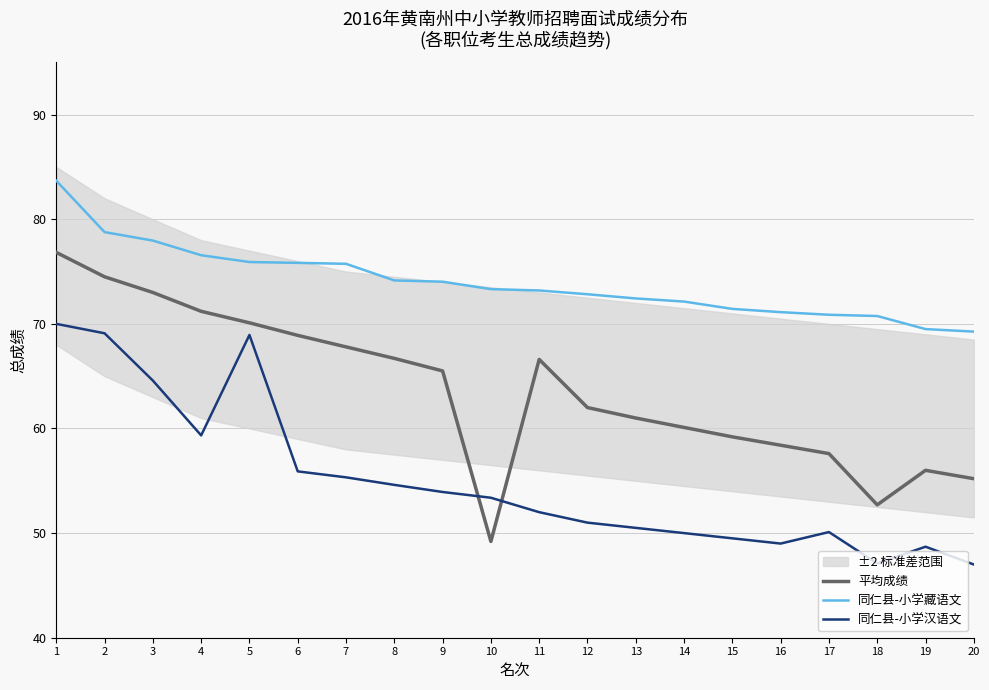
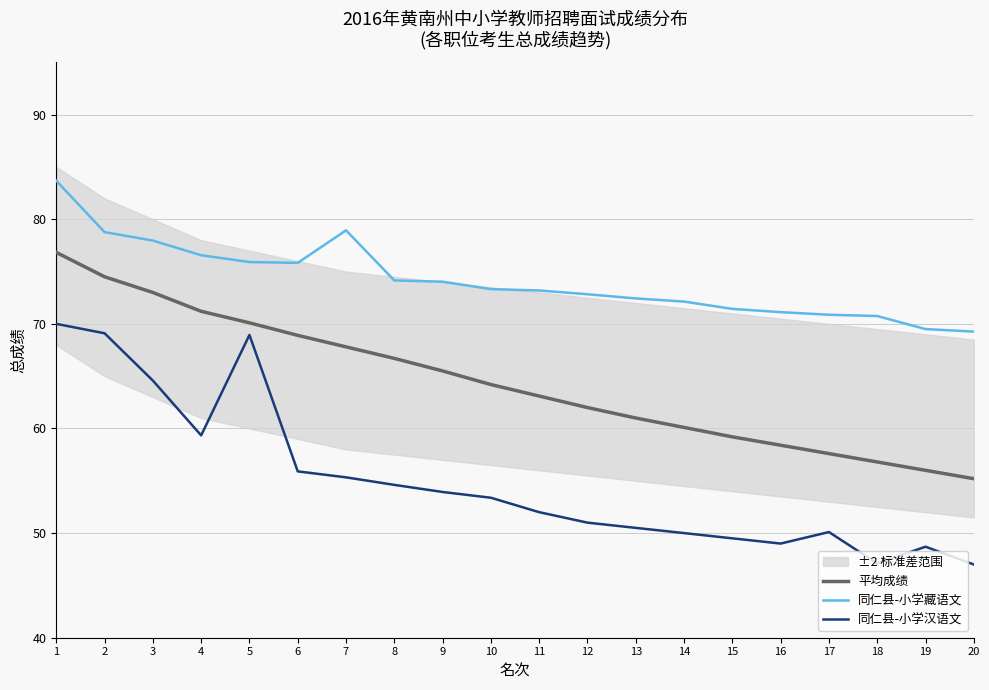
  {
    "平均成绩": {
      "1": 76.8,
      "2": 74.5,
      "3": 73.0,
      "4": 71.2,
      "5": 70.1,
      "6": 68.9,
      "7": 67.8,
      "8": 66.7,
      "9": 65.5,
-     "10": 49.2,
-     "11": 66.6,
+     "10": 64.2,
+     "11": 63.1,
      "12": 62.0,
      "13": 61.0,
      "14": 60.1,
      "15": 59.2,
      "16": 58.4,
      "17": 57.6,
-     "18": 52.7,
+     "18": 56.8,
      "19": 56.0,
      "20": 55.2
    },
    "同仁县-小学藏语文": {
      "1": 83.7,
      "2": 78.8,
      "3": 78.0,
      "4": 76.6,
      "5": 75.9,
-     "7": 75.7,
+     "7": 78.9,
      "8": 74.2,
      "12": 72.8,
      "13": 72.4,
      "14": 72.1,
      "15": 71.4,
      "16": 71.1,
      "17": 70.9,
      "18": 70.8,
      "19": 69.5,
      "20": 69.3
    },
    "同仁县-小学汉语文": {
      "1": 70.0,
      "2": 69.1,
      "3": 64.6,
      "4": 59.3,
      "5": 68.9,
      "6": 55.9,
      "7": 55.3,
      "8": 54.6,
      "9": 53.9,
      "10": 53.4,
      "11": 52.0,
      "12": 51.0,
      "13": 50.5,
      "14": 50.0,
      "15": 49.5,
      "16": 49.0,
      "17": 50.1,
      "19": 48.7,
      "20": 47.0
    }
  }
